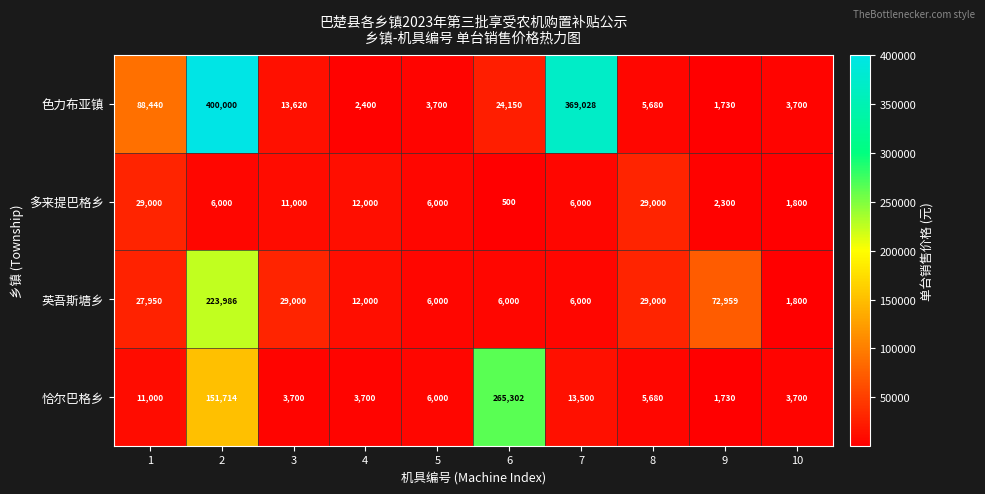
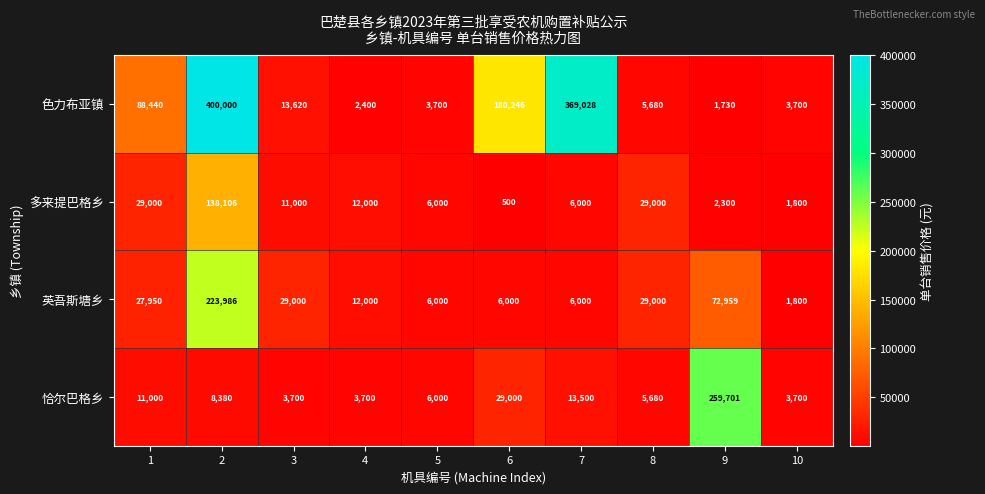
  {
    "色力布亚镇": {
      "1": "88,440",
      "2": "400,000",
      "3": "13,620",
      "4": "2,400",
      "5": "3,700",
-     "6": "24,150",
+     "6": "180,246",
      "7": "369,028",
      "8": "5,680",
      "9": "1,730",
      "10": "3,700"
    },
    "多来提巴格乡": {
      "1": "29,000",
-     "2": "6,000",
+     "2": "138,106",
      "3": "11,000",
      "4": "12,000",
      "5": "6,000",
      "6": "500",
      "7": "6,000",
      "8": "29,000",
      "9": "2,300",
      "10": "1,800"
    },
    "英吾斯塘乡": {
      "1": "27,950",
      "2": "223,986",
      "3": "29,000",
      "4": "12,000",
      "5": "6,000",
      "6": "6,000",
      "7": "6,000",
      "8": "29,000",
      "9": "72,959",
      "10": "1,800"
    },
    "恰尔巴格乡": {
      "1": "11,000",
-     "2": "151,714",
+     "2": "8,380",
      "3": "3,700",
      "4": "3,700",
      "5": "6,000",
-     "6": "265,302",
+     "6": "29,000",
      "7": "13,500",
      "8": "5,680",
-     "9": "1,730",
+     "9": "259,701",
      "10": "3,700"
    }
  }
